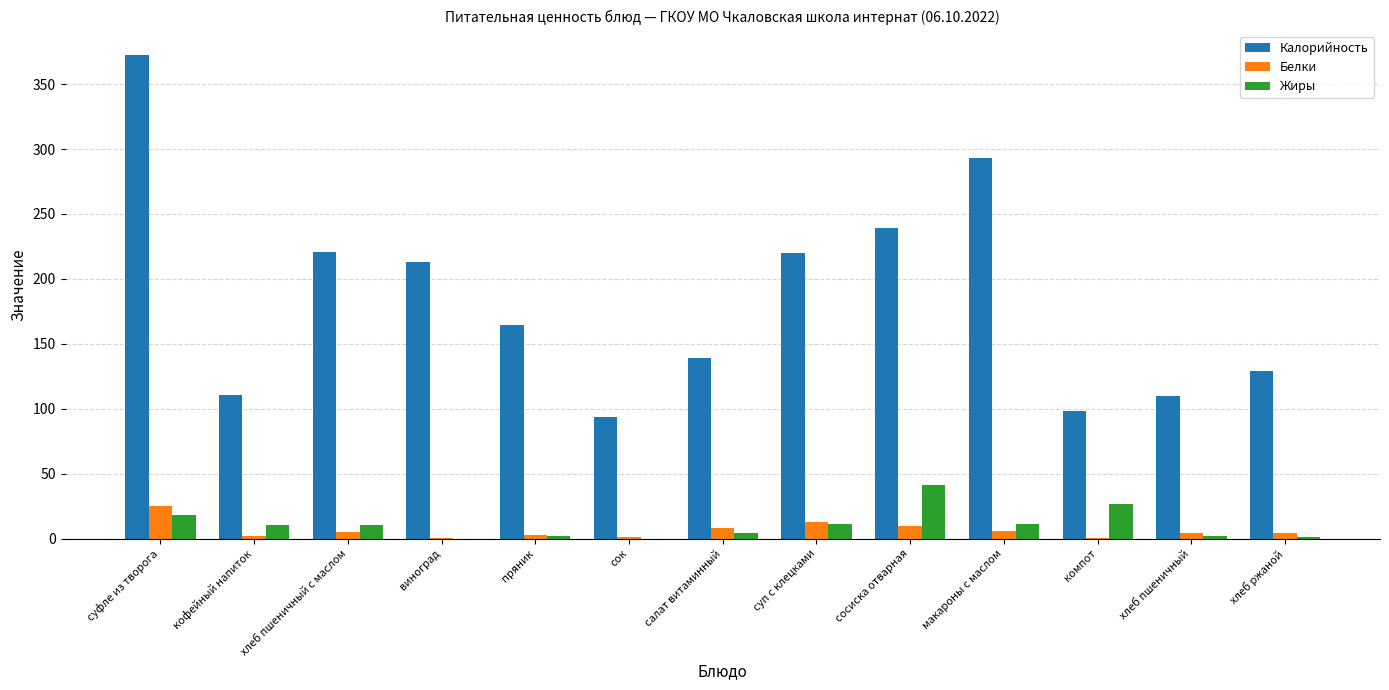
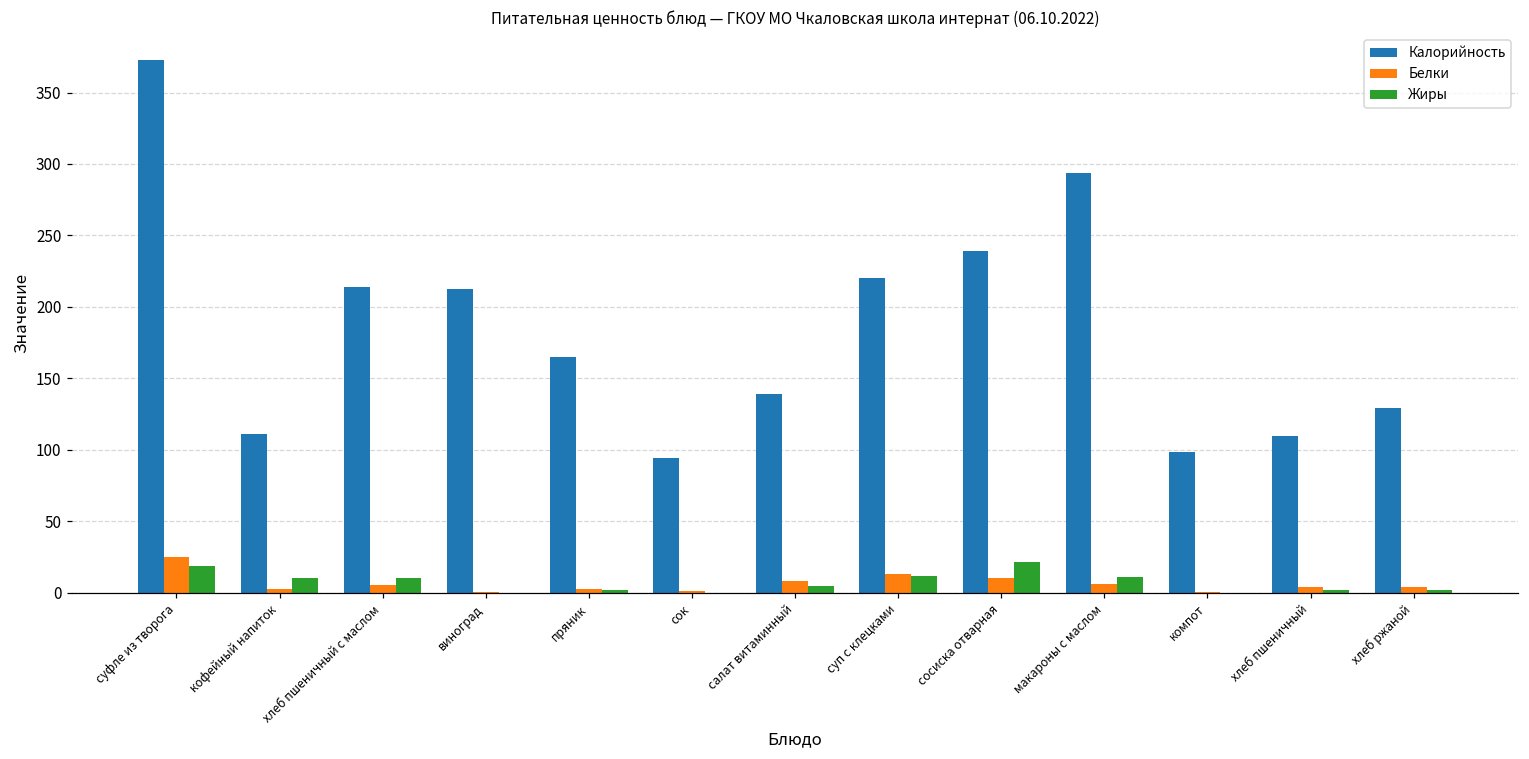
  {
    "Калорийность": {
      "суфле из творога": 373,
      "кофейный напиток": 111,
-     "хлеб пшеничный с маслом": 221,
+     "хлеб пшеничный с маслом": 214,
      "виноград": 213,
      "пряник": 165,
      "сок": 94,
      "салат витаминный": 139,
      "суп с клецками": 220,
      "сосиска отварная": 239,
      "макароны с маслом": 293,
      "компот": 98,
      "хлеб пшеничный": 110,
      "хлеб ржаной": 130
    },
    "Белки": {
      "суфле из творога": 25,
      "кофейный напиток": 2,
      "хлеб пшеничный с маслом": 5,
      "пряник": 3,
      "салат витаминный": 8,
      "суп с клецками": 13,
      "сосиска отварная": 10,
      "макароны с маслом": 6,
      "хлеб пшеничный": 4,
      "хлеб ржаной": 4
    },
    "Жиры": {
      "суфле из творога": 18,
      "кофейный напиток": 10,
      "хлеб пшеничный с маслом": 11,
      "виноград": 0,
      "пряник": 2,
      "сок": 0,
      "салат витаминный": 5,
      "суп с клецками": 12,
-     "сосиска отварная": 42,
+     "сосиска отварная": 22,
      "макароны с маслом": 11,
-     "компот": 27
+     "компот": 0
    }
  }
